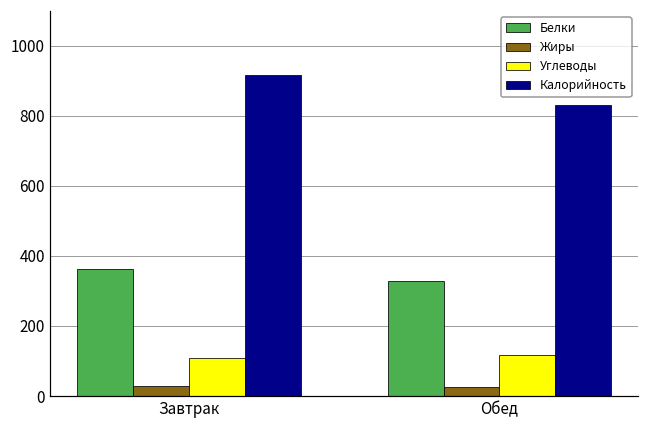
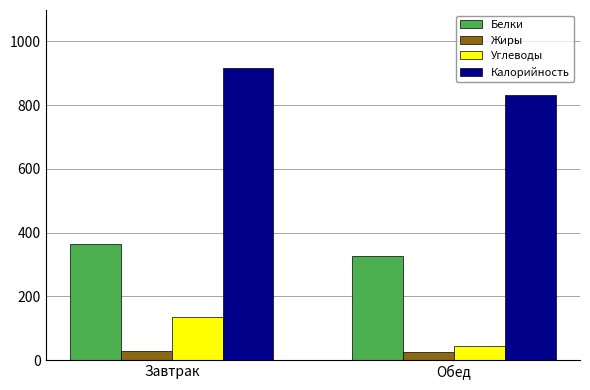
  {
    "Белки": {
      "Завтрак": 360,
      "Обед": 330
    },
    "Жиры": {
      "Завтрак": 30,
      "Обед": 30
    },
    "Углеводы": {
-     "Завтрак": 110,
-     "Обед": 120
+     "Завтрак": 140,
+     "Обед": 40
    },
    "Калорийность": {
      "Завтрак": 920,
      "Обед": 830
    }
  }
